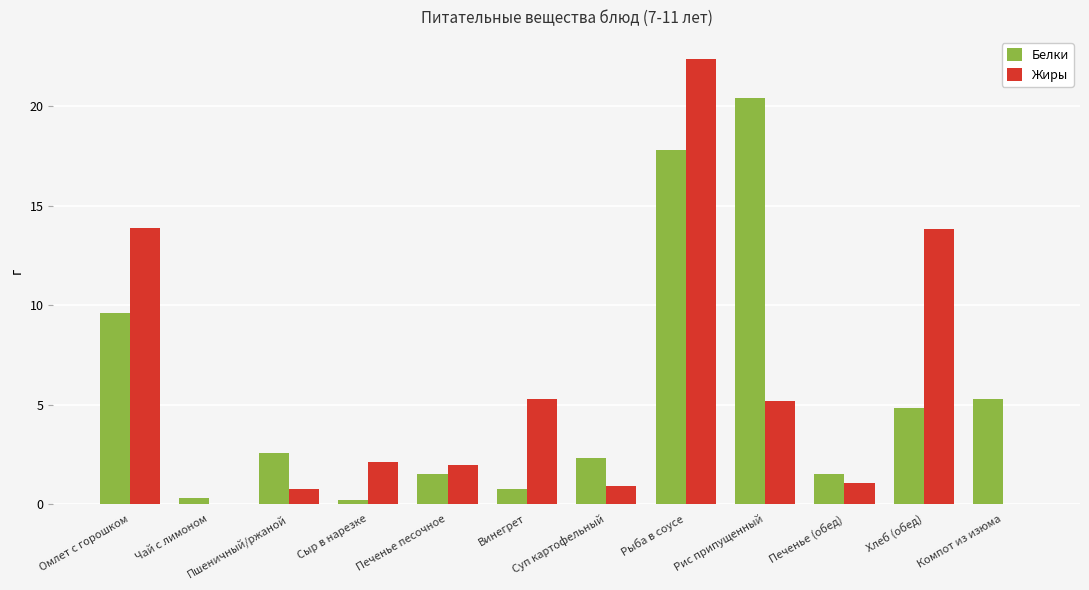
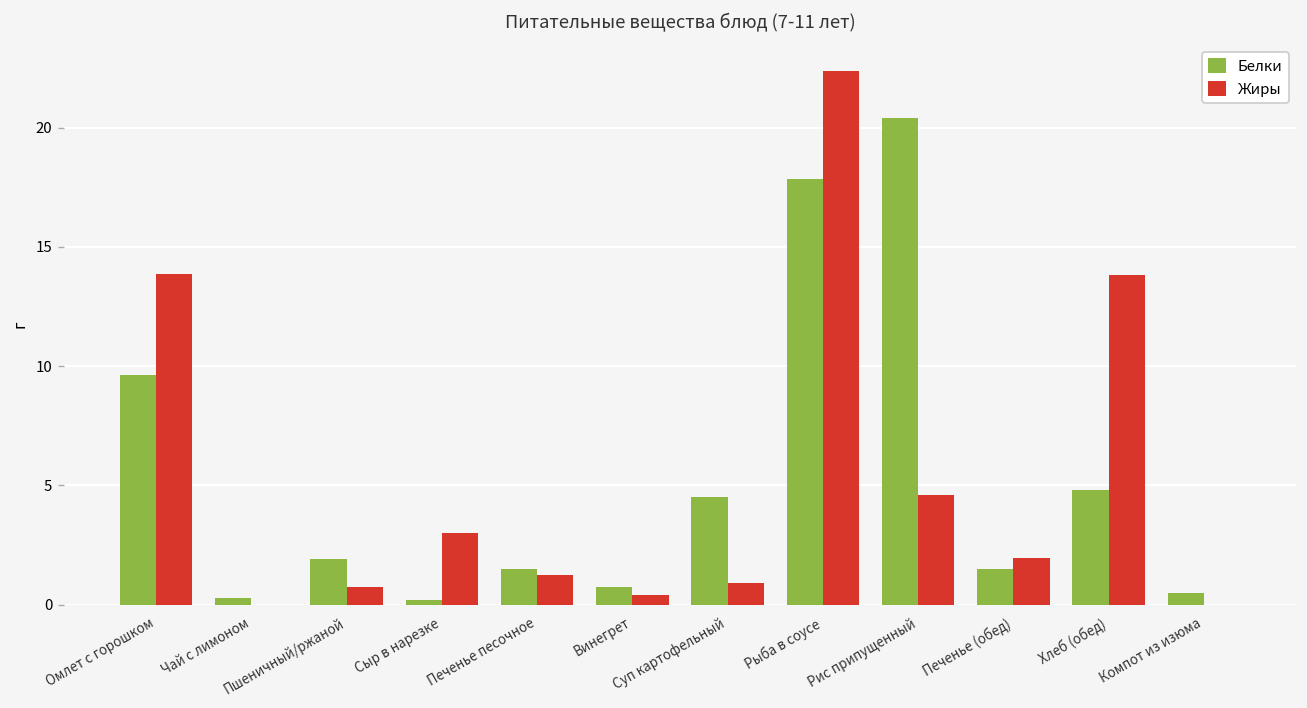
  {
    "Белки": {
      "Омлет с горошком": 9.6,
      "Чай с лимоном": 0.3,
-     "Пшеничный/ржаной": 2.6,
+     "Пшеничный/ржаной": 1.9,
      "Сыр в нарезке": 0.2,
      "Печенье песочное": 1.5,
      "Винегрет": 0.8,
-     "Суп картофельный": 2.3,
+     "Суп картофельный": 4.5,
      "Рыба в соусе": 17.8,
      "Рис припущенный": 20.4,
      "Печенье (обед)": 1.5,
      "Хлеб (обед)": 4.8,
-     "Компот из изюма": 5.3
+     "Компот из изюма": 0.5
    },
    "Жиры": {
      "Омлет с горошком": 13.9,
      "Чай с лимоном": 0.0,
      "Пшеничный/ржаной": 0.8,
-     "Сыр в нарезке": 2.1,
-     "Печенье песочное": 2.0,
-     "Винегрет": 5.3,
+     "Сыр в нарезке": 3.0,
+     "Печенье песочное": 1.3,
+     "Винегрет": 0.4,
      "Суп картофельный": 0.9,
      "Рыба в соусе": 22.4,
-     "Рис припущенный": 5.2,
-     "Печенье (обед)": 1.0,
+     "Рис припущенный": 4.6,
+     "Печенье (обед)": 2.0,
      "Хлеб (обед)": 13.8,
      "Компот из изюма": 0.0
    }
  }
